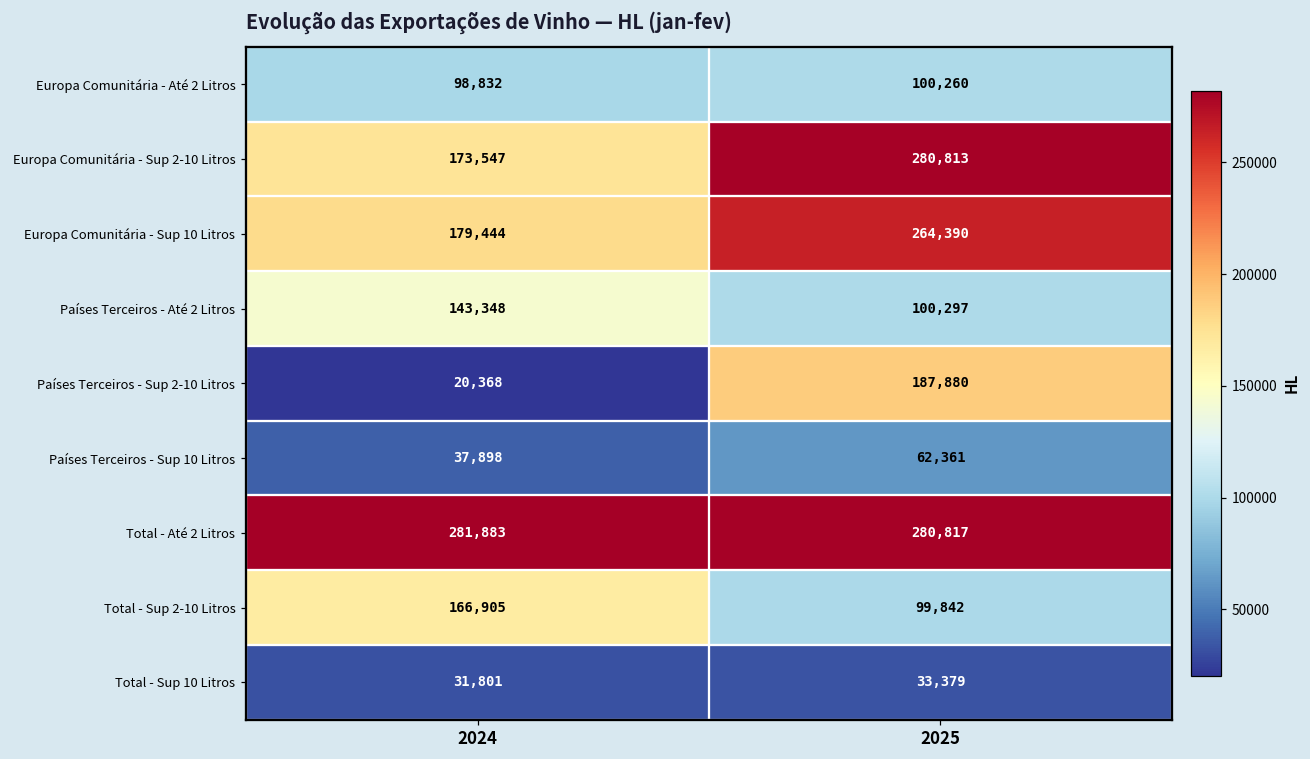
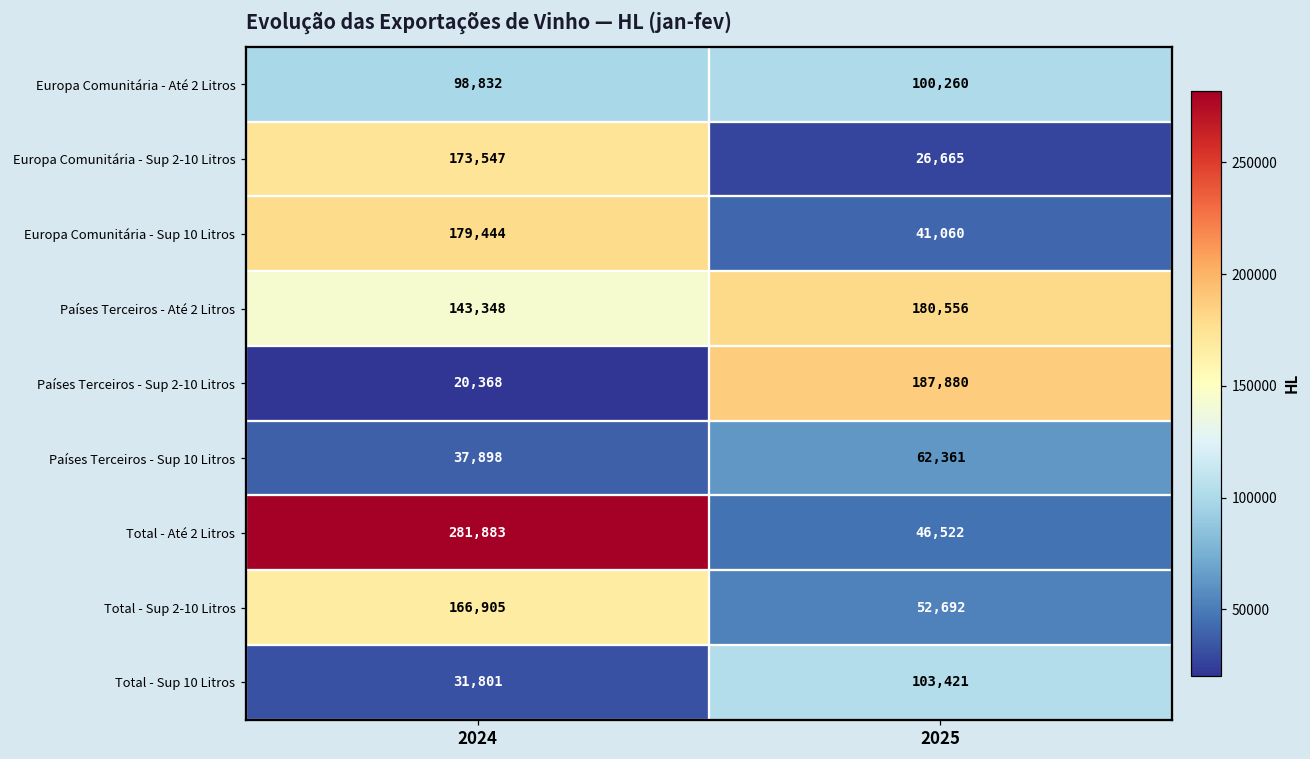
  {
    "Europa Comunitária - Até 2 Litros": {
      "2024": "98,832",
      "2025": "100,260"
    },
    "Europa Comunitária - Sup 2-10 Litros": {
      "2024": "173,547",
-     "2025": "280,813"
+     "2025": "26,665"
    },
    "Europa Comunitária - Sup 10 Litros": {
      "2024": "179,444",
-     "2025": "264,390"
+     "2025": "41,060"
    },
    "Países Terceiros - Até 2 Litros": {
      "2024": "143,348",
-     "2025": "100,297"
+     "2025": "180,556"
    },
    "Países Terceiros - Sup 2-10 Litros": {
      "2024": "20,368",
      "2025": "187,880"
    },
    "Países Terceiros - Sup 10 Litros": {
      "2024": "37,898",
      "2025": "62,361"
    },
    "Total - Até 2 Litros": {
      "2024": "281,883",
-     "2025": "280,817"
+     "2025": "46,522"
    },
    "Total - Sup 2-10 Litros": {
      "2024": "166,905",
-     "2025": "99,842"
+     "2025": "52,692"
    },
    "Total - Sup 10 Litros": {
      "2024": "31,801",
-     "2025": "33,379"
+     "2025": "103,421"
    }
  }
